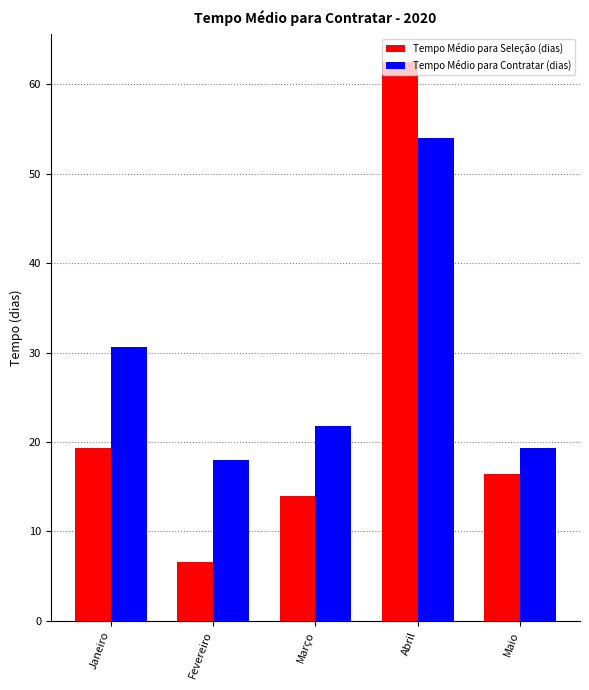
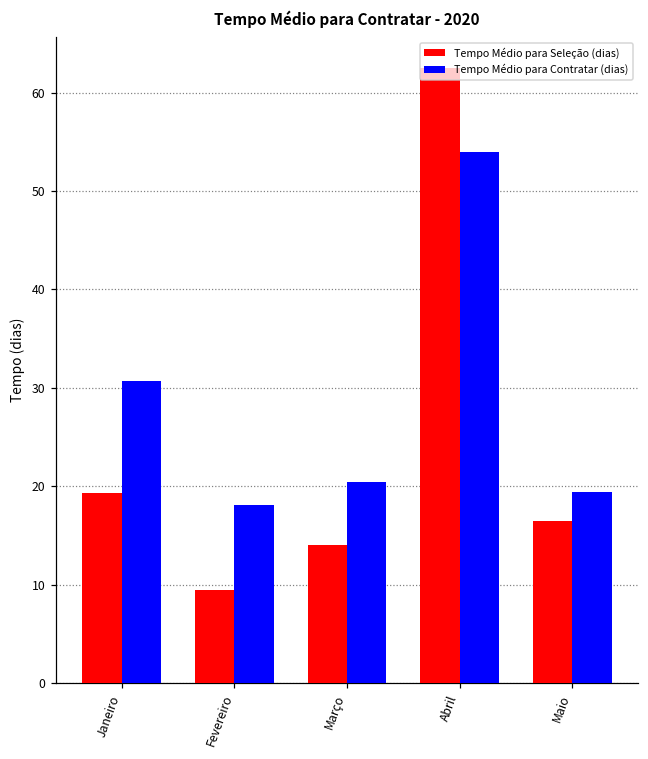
  {
    "Tempo Médio para Seleção (dias)": {
      "Janeiro": 19,
-     "Fevereiro": 7,
+     "Fevereiro": 9,
      "Março": 14,
      "Maio": 16
    },
    "Tempo Médio para Contratar (dias)": {
      "Janeiro": 31,
      "Fevereiro": 18,
-     "Março": 22,
+     "Março": 20,
      "Abril": 54,
      "Maio": 19
    }
  }
